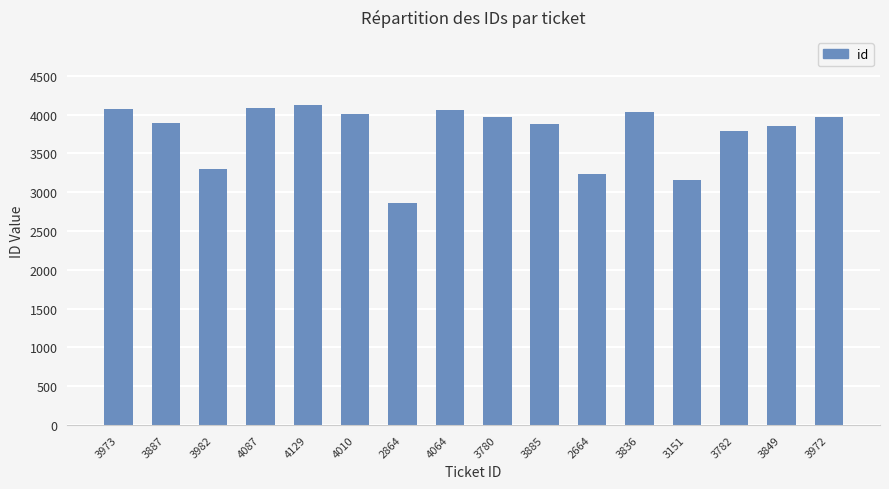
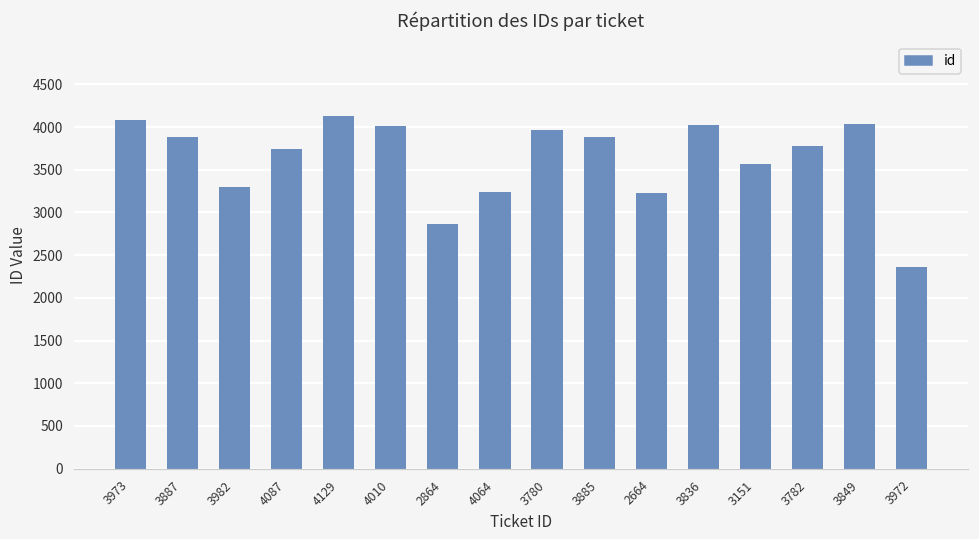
  {
    "3973": 4100,
    "3887": 3900,
    "3982": 3300,
-   "4087": 4100,
+   "4087": 3700,
    "4129": 4100,
    "4010": 4000,
    "2864": 2900,
-   "4064": 4100,
+   "4064": 3200,
    "3780": 4000,
    "3885": 3900,
    "2664": 3200,
    "3836": 4000,
-   "3151": 3200,
+   "3151": 3600,
    "3782": 3800,
-   "3849": 3800,
-   "3972": 4000
+   "3849": 4000,
+   "3972": 2400
  }
